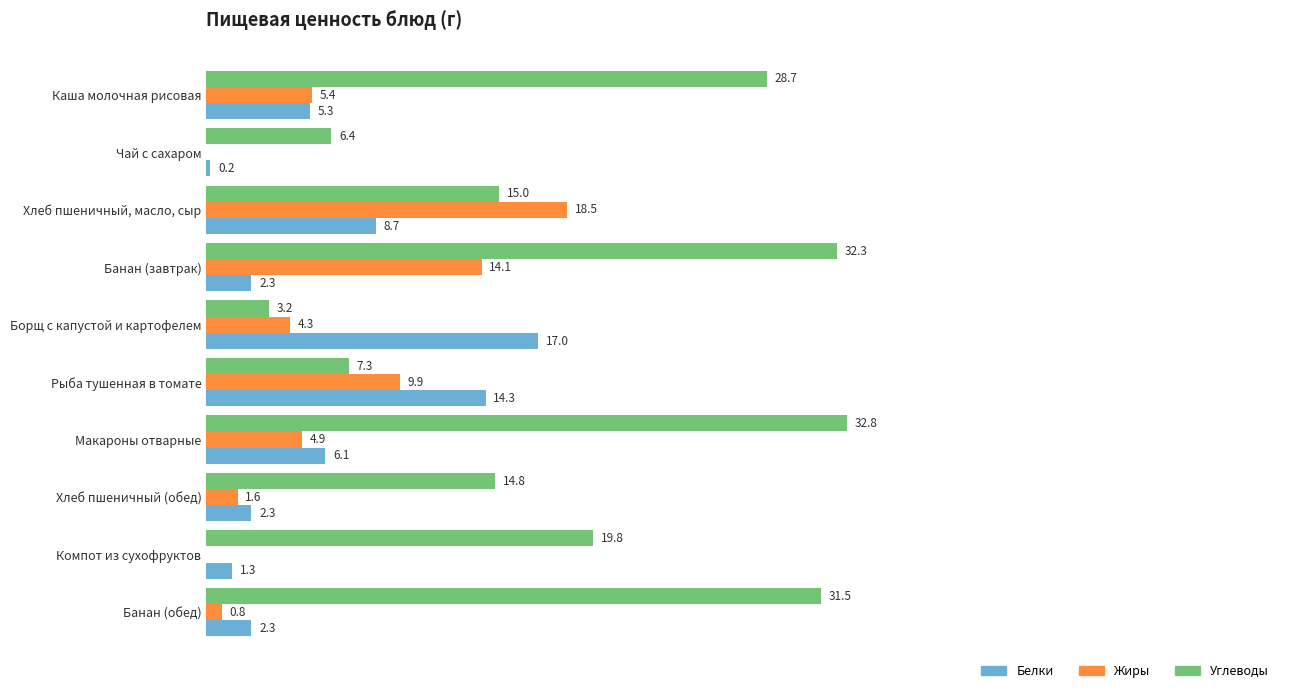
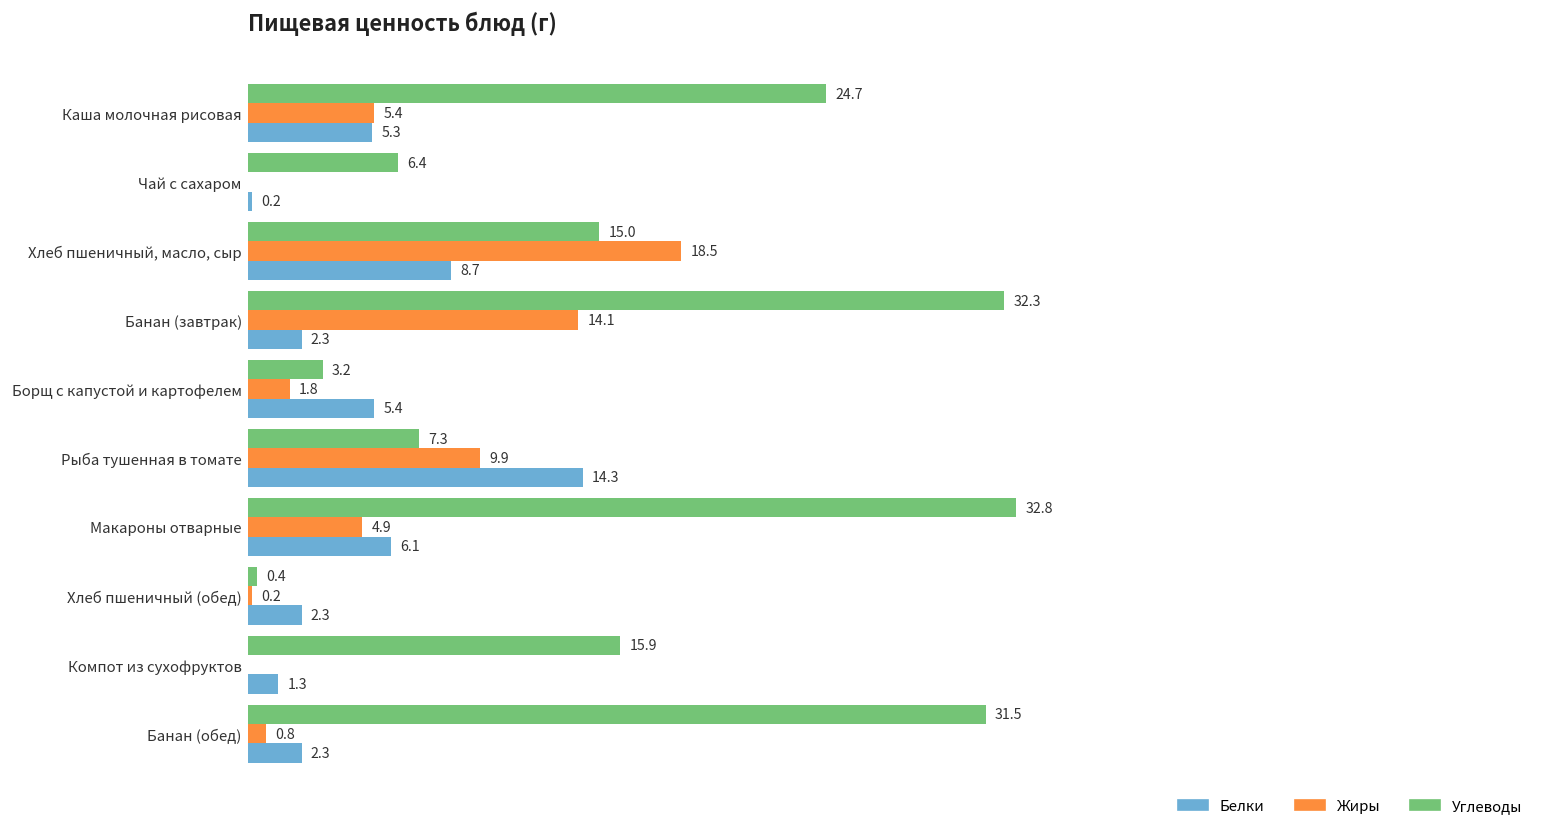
  {
    "Белки": {
      "Каша молочная рисовая": 5.3,
      "Чай с сахаром": 0.2,
      "Хлеб пшеничный, масло, сыр": 8.7,
      "Банан (завтрак)": 2.3,
-     "Борщ с капустой и картофелем": 17.0,
+     "Борщ с капустой и картофелем": 5.4,
      "Рыба тушенная в томате": 14.3,
      "Макароны отварные": 6.1,
      "Хлеб пшеничный (обед)": 2.3,
      "Компот из сухофруктов": 1.3,
      "Банан (обед)": 2.3
    },
    "Жиры": {
      "Каша молочная рисовая": 5.4,
      "Хлеб пшеничный, масло, сыр": 18.5,
      "Банан (завтрак)": 14.1,
-     "Борщ с капустой и картофелем": 4.3,
+     "Борщ с капустой и картофелем": 1.8,
      "Рыба тушенная в томате": 9.9,
      "Макароны отварные": 4.9,
-     "Хлеб пшеничный (обед)": 1.6,
+     "Хлеб пшеничный (обед)": 0.2,
      "Банан (обед)": 0.8
    },
    "Углеводы": {
-     "Каша молочная рисовая": 28.7,
+     "Каша молочная рисовая": 24.7,
      "Чай с сахаром": 6.4,
      "Хлеб пшеничный, масло, сыр": 15.0,
      "Банан (завтрак)": 32.3,
      "Борщ с капустой и картофелем": 3.2,
      "Рыба тушенная в томате": 7.3,
      "Макароны отварные": 32.8,
-     "Хлеб пшеничный (обед)": 14.8,
-     "Компот из сухофруктов": 19.8,
+     "Хлеб пшеничный (обед)": 0.4,
+     "Компот из сухофруктов": 15.9,
      "Банан (обед)": 31.5
    }
  }
